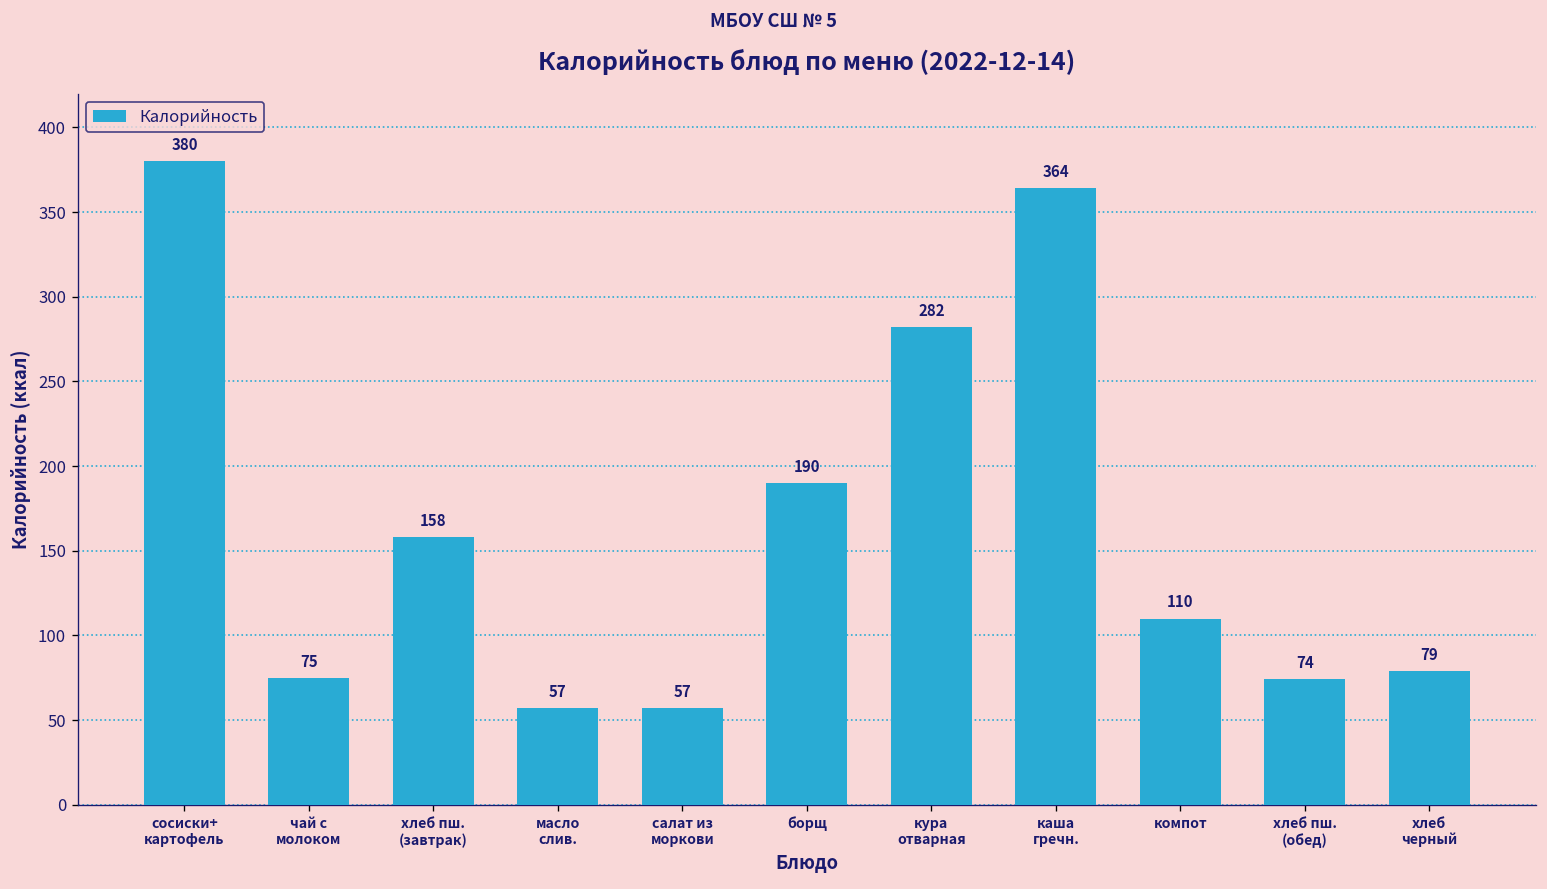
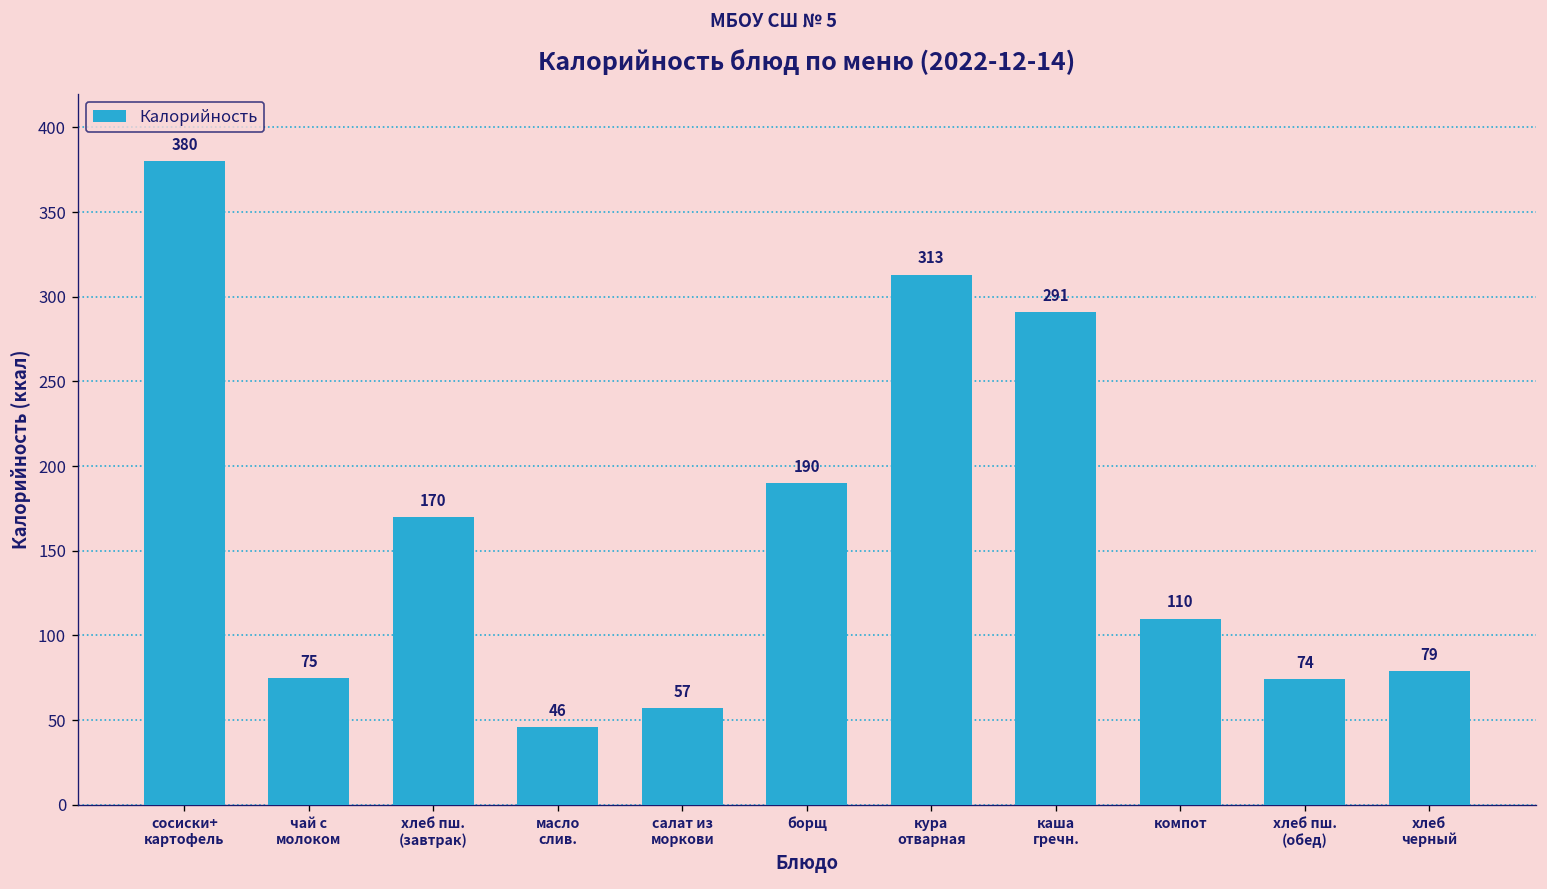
  {
    "сосиски+ картофель": 380,
    "чай с молоком": 75,
-   "хлеб пш. (завтрак)": 158,
-   "масло слив.": 57,
+   "хлеб пш. (завтрак)": 170,
+   "масло слив.": 46,
    "салат из моркови": 57,
    "борщ": 190,
-   "кура отварная": 282,
-   "каша гречн.": 364,
+   "кура отварная": 313,
+   "каша гречн.": 291,
    "компот": 110,
    "хлеб пш. (обед)": 74,
    "хлеб черный": 79
  }
